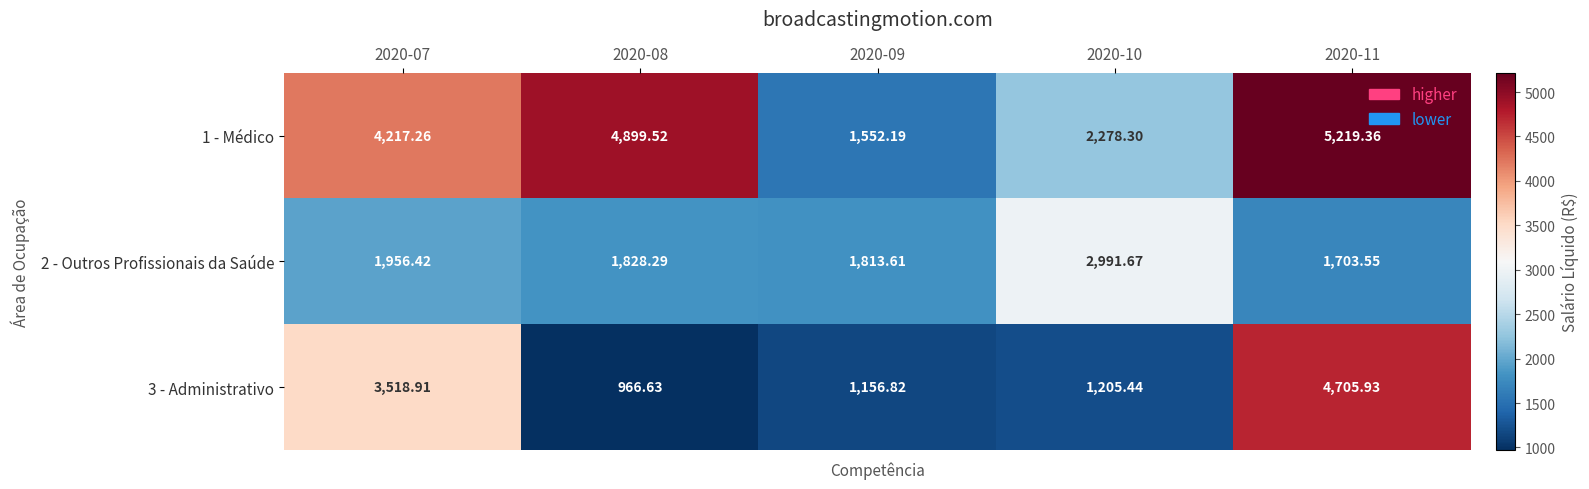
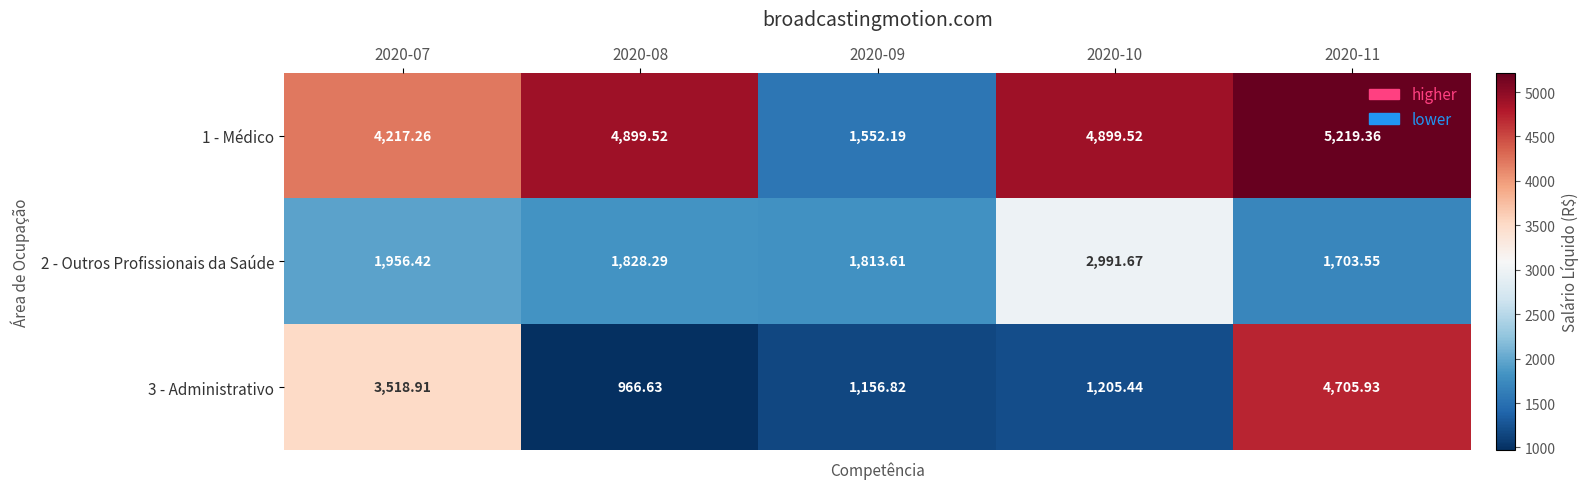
  {
    "1 - Médico": {
      "2020-07": "4,217.26",
      "2020-08": "4,899.52",
      "2020-09": "1,552.19",
-     "2020-10": "2,278.30",
+     "2020-10": "4,899.52",
      "2020-11": "5,219.36"
    },
    "2 - Outros Profissionais da Saúde": {
      "2020-07": "1,956.42",
      "2020-08": "1,828.29",
      "2020-09": "1,813.61",
      "2020-10": "2,991.67",
      "2020-11": "1,703.55"
    },
    "3 - Administrativo": {
      "2020-07": "3,518.91",
      "2020-08": "966.63",
      "2020-09": "1,156.82",
      "2020-10": "1,205.44",
      "2020-11": "4,705.93"
    }
  }
